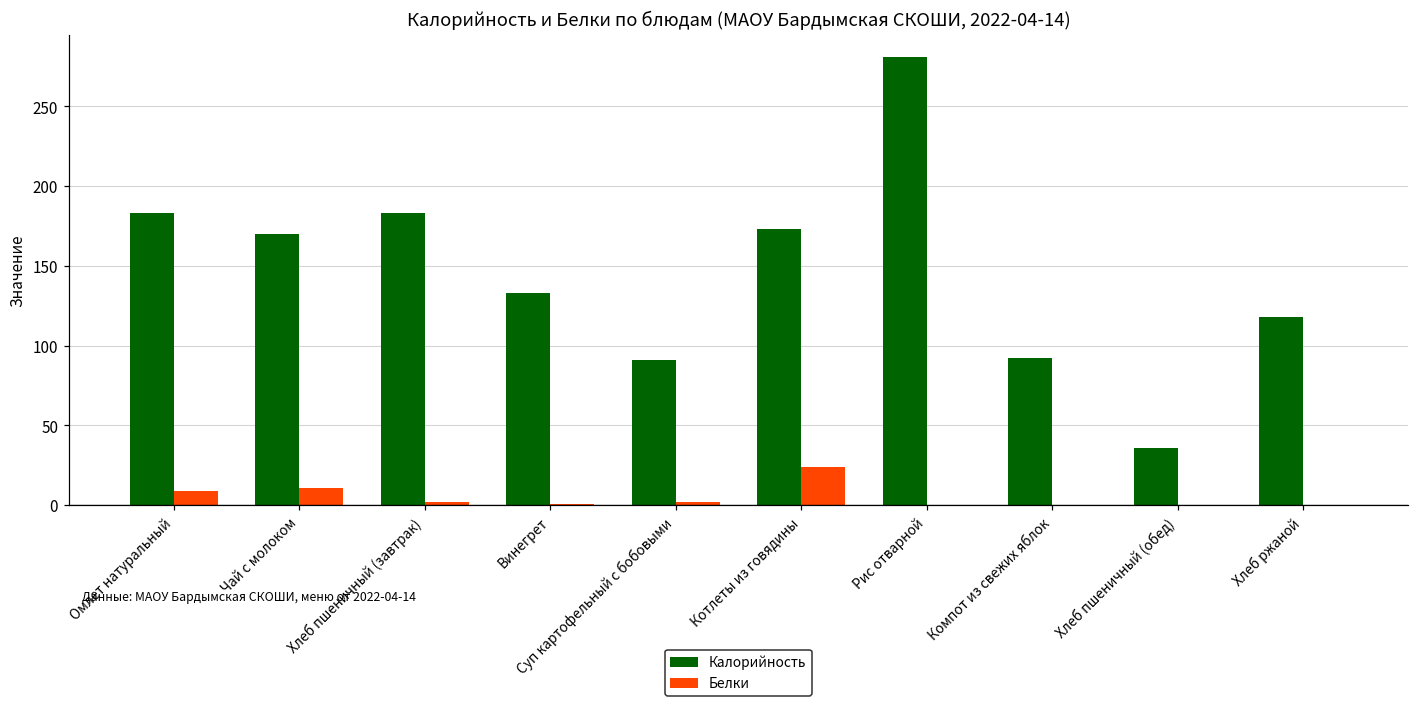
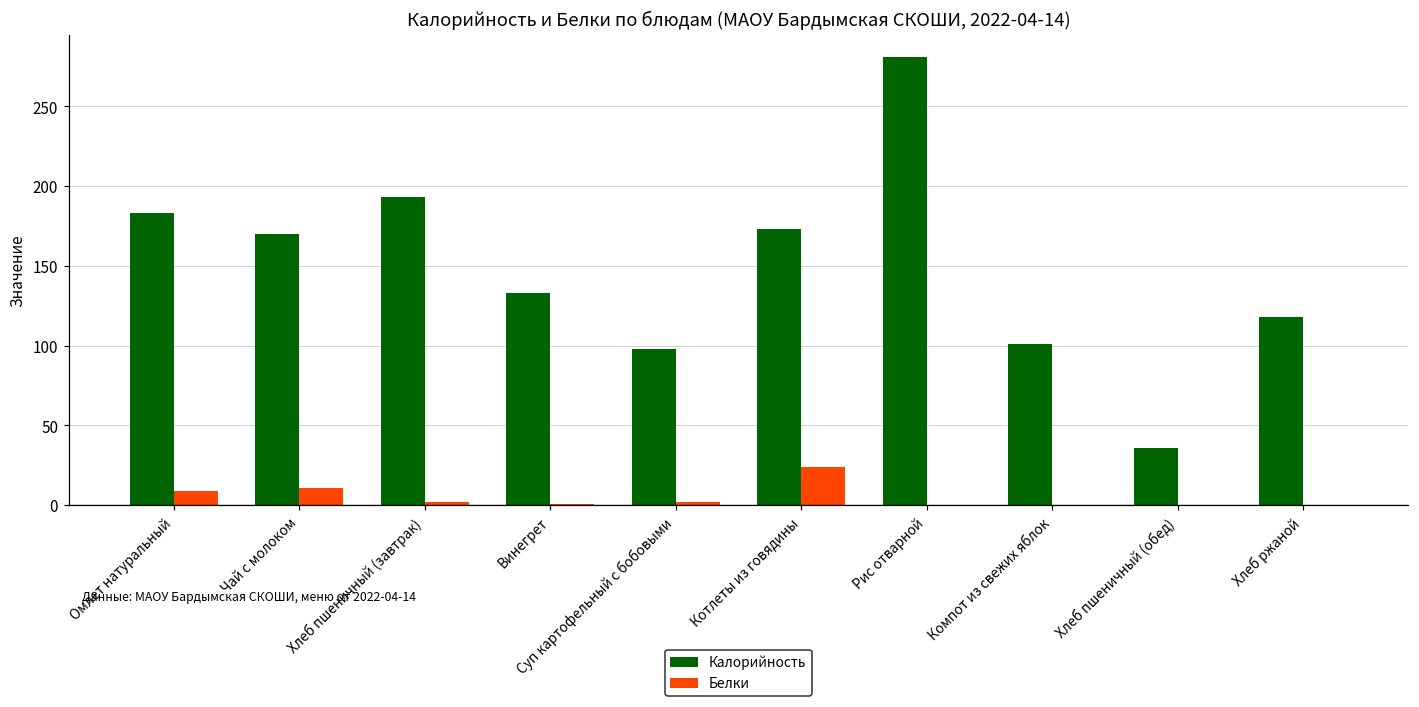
  {
    "Калорийность": {
      "Омлет натуральный": 183,
      "Чай с молоком": 170,
-     "Хлеб пшеничный (завтрак)": 183,
+     "Хлеб пшеничный (завтрак)": 193,
      "Винегрет": 133,
-     "Суп картофельный с бобовыми": 91,
+     "Суп картофельный с бобовыми": 98,
      "Котлеты из говядины": 173,
      "Рис отварной": 281,
-     "Компот из свежих яблок": 92,
+     "Компот из свежих яблок": 101,
      "Хлеб пшеничный (обед)": 36,
      "Хлеб ржаной": 118
    },
    "Белки": {
      "Омлет натуральный": 9,
      "Чай с молоком": 11,
      "Хлеб пшеничный (завтрак)": 2,
      "Суп картофельный с бобовыми": 2,
      "Котлеты из говядины": 24,
      "Рис отварной": 0,
      "Компот из свежих яблок": 0,
      "Хлеб пшеничный (обед)": 0,
      "Хлеб ржаной": 0
    }
  }
